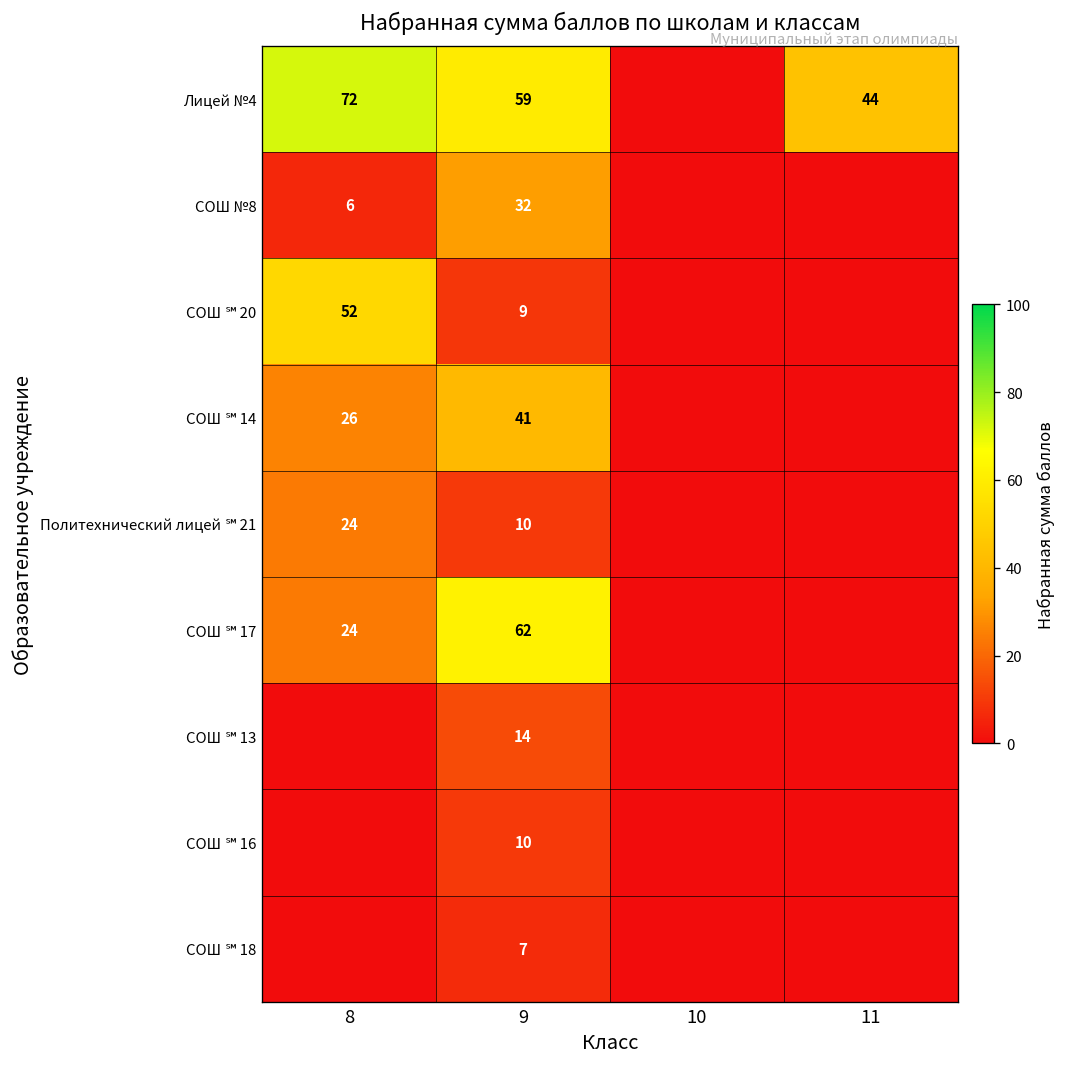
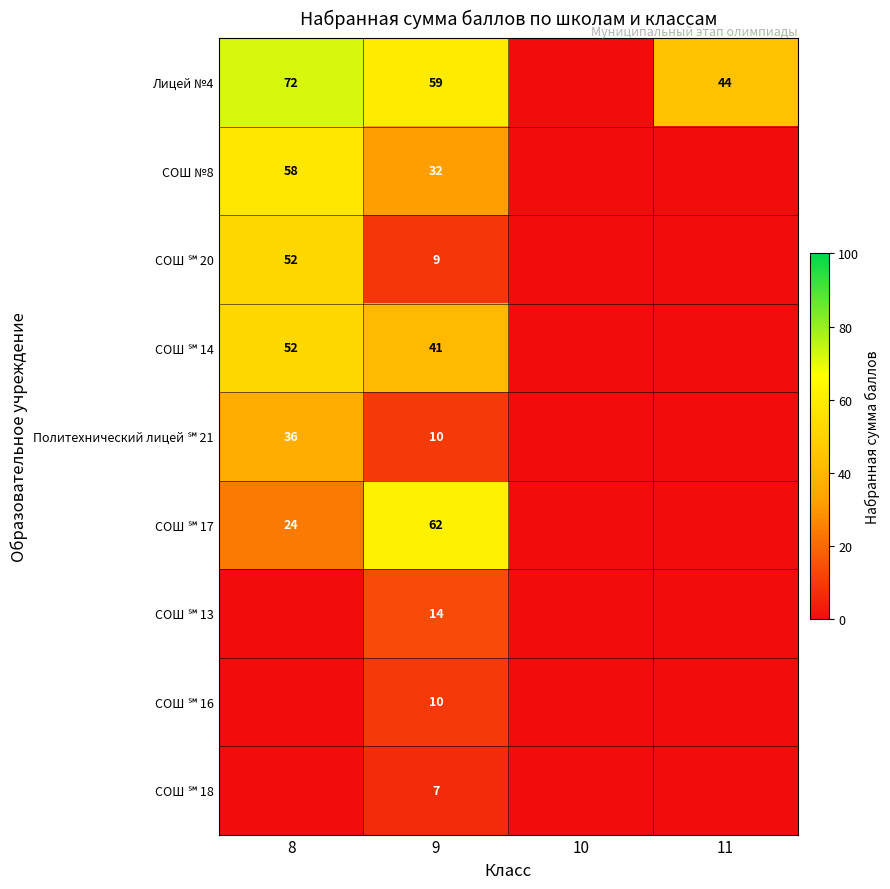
  {
    "Лицей №4": {
      "8": 72,
      "9": 59,
      "11": 44
    },
    "СОШ №8": {
-     "8": 6,
+     "8": 58,
      "9": 32
    },
    "СОШ ℠20": {
      "8": 52,
      "9": 9
    },
    "СОШ ℠14": {
-     "8": 26,
+     "8": 52,
      "9": 41
    },
    "Политехнический лицей ℠21": {
-     "8": 24,
+     "8": 36,
      "9": 10
    },
    "СОШ ℠17": {
      "8": 24,
      "9": 62
    },
    "СОШ ℠13": {
      "9": 14
    },
    "СОШ ℠16": {
      "9": 10
    },
    "СОШ ℠18": {
      "9": 7
    }
  }
